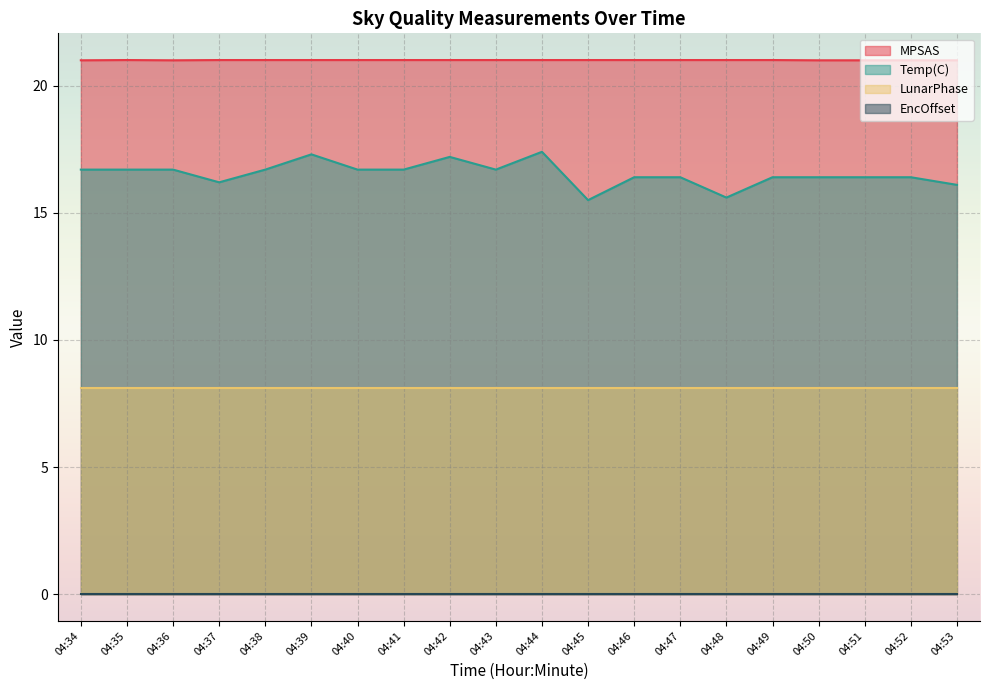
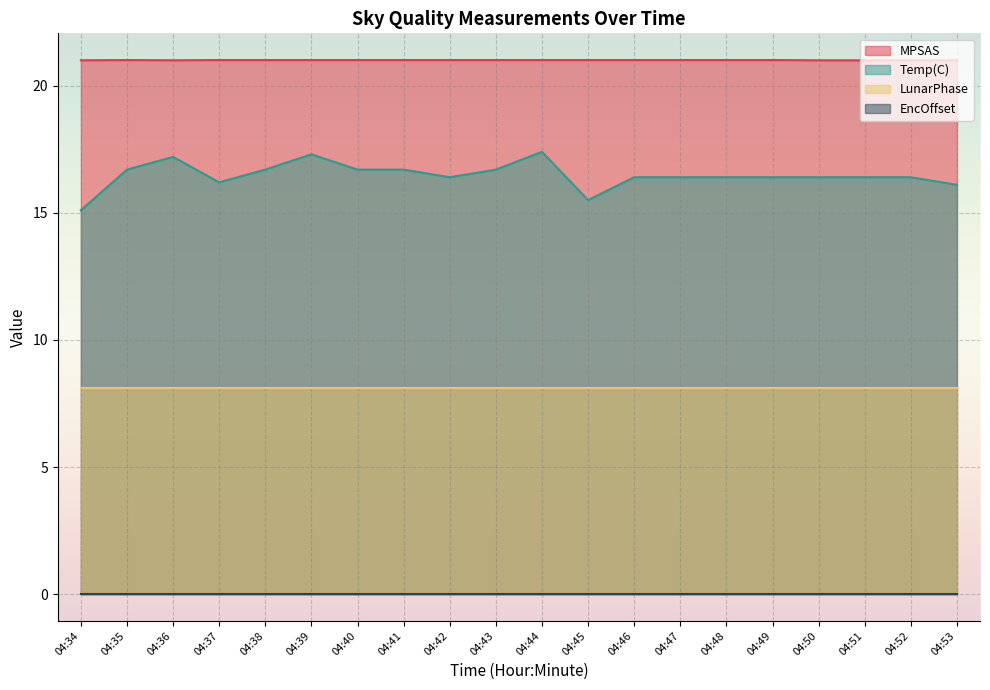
  {
    "MPSAS": {
      "04:34": 21.0,
      "04:35": 21.0,
      "04:36": 21.0,
      "04:37": 21.0,
      "04:38": 21.0,
      "04:39": 21.0,
      "04:40": 21.0,
      "04:41": 21.0,
      "04:42": 21.0,
      "04:43": 21.0,
      "04:44": 21.0,
      "04:45": 21.0,
      "04:46": 21.0,
      "04:47": 21.0,
      "04:48": 21.0,
      "04:49": 21.0,
      "04:50": 21.0
    },
    "Temp(C)": {
-     "04:34": 16.7,
+     "04:34": 15.1,
      "04:35": 16.7,
-     "04:36": 16.7,
+     "04:36": 17.2,
      "04:37": 16.2,
      "04:38": 16.7,
      "04:39": 17.3,
      "04:40": 16.7,
      "04:41": 16.7,
-     "04:42": 17.2,
+     "04:42": 16.4,
      "04:43": 16.7,
      "04:44": 17.4,
      "04:45": 15.5,
      "04:46": 16.4,
      "04:47": 16.4,
-     "04:48": 15.6,
+     "04:48": 16.4,
      "04:49": 16.4,
      "04:50": 16.4,
      "04:51": 16.4,
      "04:52": 16.4,
      "04:53": 16.1
    },
    "LunarPhase": {
      "04:34": 8.1,
      "04:35": 8.1,
      "04:36": 8.1,
      "04:37": 8.1,
      "04:38": 8.1,
      "04:39": 8.1,
      "04:40": 8.1,
      "04:41": 8.1,
      "04:42": 8.1,
      "04:43": 8.1,
      "04:44": 8.1,
      "04:45": 8.1,
      "04:46": 8.1,
      "04:47": 8.1,
      "04:48": 8.1,
      "04:49": 8.1,
      "04:50": 8.1,
      "04:51": 8.1,
      "04:52": 8.1,
      "04:53": 8.1
    },
    "EncOffset": {
      "04:34": 0.0,
      "04:35": 0.0,
      "04:36": 0.0,
      "04:37": 0.0,
      "04:38": 0.0,
      "04:39": 0.0,
      "04:40": 0.0,
      "04:41": 0.0,
      "04:42": 0.0,
      "04:43": 0.0,
      "04:44": 0.0,
      "04:45": 0.0,
      "04:46": 0.0,
      "04:47": 0.0,
      "04:48": 0.0,
      "04:49": 0.0,
      "04:50": 0.0,
      "04:51": 0.0,
      "04:52": 0.0,
      "04:53": 0.0
    }
  }
